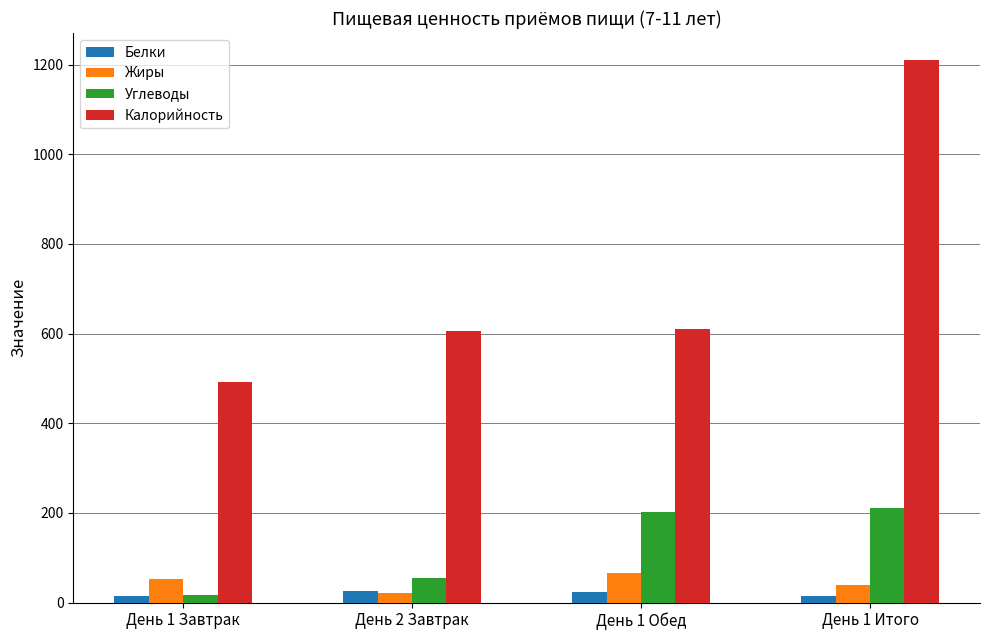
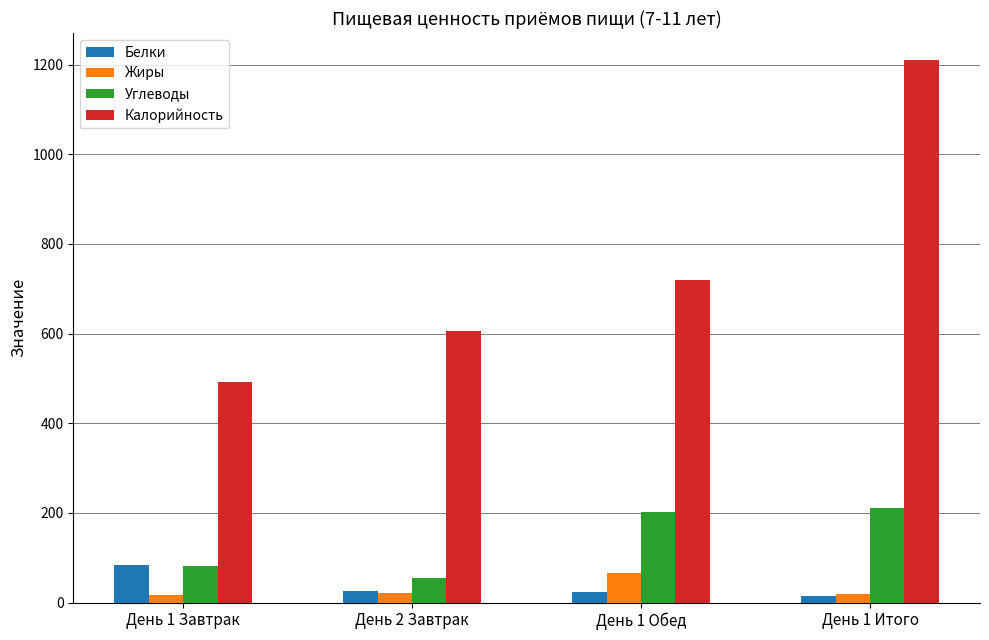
  {
    "Белки": {
-     "День 1 Завтрак": 20,
+     "День 1 Завтрак": 80,
      "День 2 Завтрак": 30,
      "День 1 Обед": 20,
      "День 1 Итого": 10
    },
    "Жиры": {
-     "День 1 Завтрак": 50,
+     "День 1 Завтрак": 20,
      "День 2 Завтрак": 20,
      "День 1 Обед": 70,
-     "День 1 Итого": 40
+     "День 1 Итого": 20
    },
    "Углеводы": {
-     "День 1 Завтрак": 20,
+     "День 1 Завтрак": 80,
      "День 2 Завтрак": 60,
      "День 1 Обед": 200,
      "День 1 Итого": 210
    },
    "Калорийность": {
      "День 1 Завтрак": 490,
      "День 2 Завтрак": 610,
-     "День 1 Обед": 610,
+     "День 1 Обед": 720,
      "День 1 Итого": 1210
    }
  }
